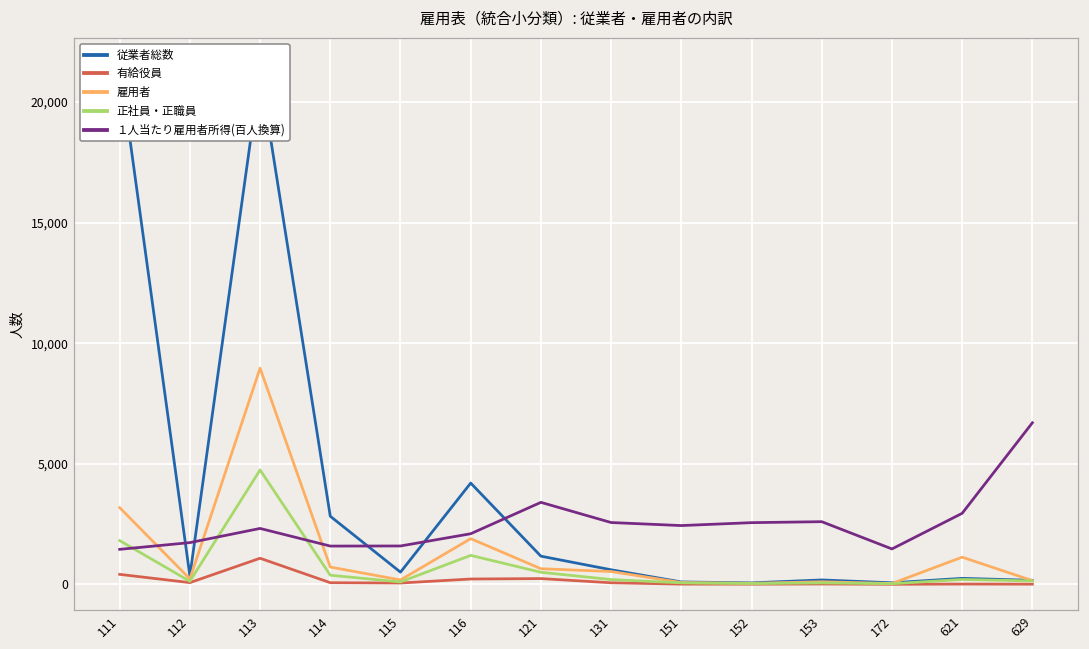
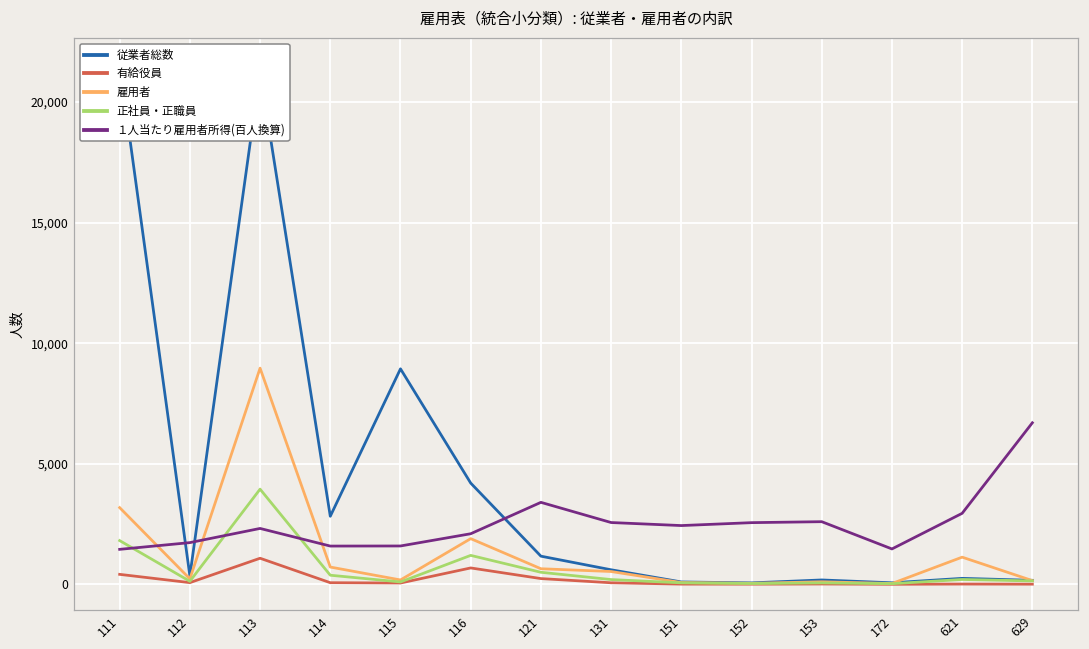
  {
    "従業者総数": {
      "112": "400",
      "114": "2,800",
-     "115": "500",
+     "115": "8,900",
      "116": "4,200",
      "121": "1,200"
    },
    "有給役員": {
      "111": "400",
      "113": "1,100",
      "114": "100",
-     "116": "200",
+     "116": "700",
      "121": "200",
      "131": "100",
      "621": "0",
      "629": "0"
    },
    "雇用者": {
      "111": "3,200",
      "113": "9,000",
      "114": "700",
      "116": "1,900",
      "121": "700",
      "621": "1,100"
    },
    "正社員・正職員": {
      "111": "1,800",
-     "113": "4,700",
+     "113": "4,000",
      "114": "400",
      "116": "1,200",
      "121": "500",
      "131": "200"
    },
    "１人当たり雇用者所得(百人換算)": {
      "111": "1,500",
      "112": "1,700",
      "113": "2,300",
      "114": "1,600",
      "115": "1,600",
      "116": "2,100",
      "121": "3,400",
      "131": "2,600",
      "151": "2,400",
      "152": "2,600",
      "153": "2,600",
      "172": "1,500",
      "621": "2,900",
      "629": "6,700"
    }
  }
